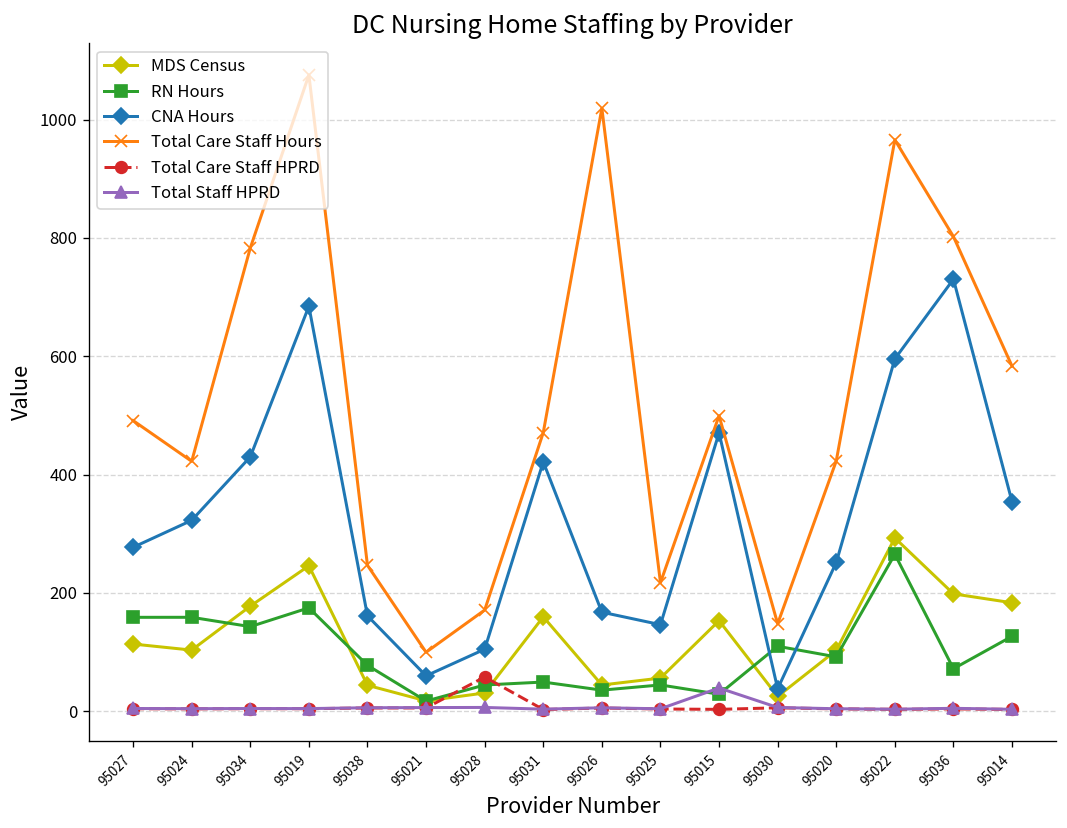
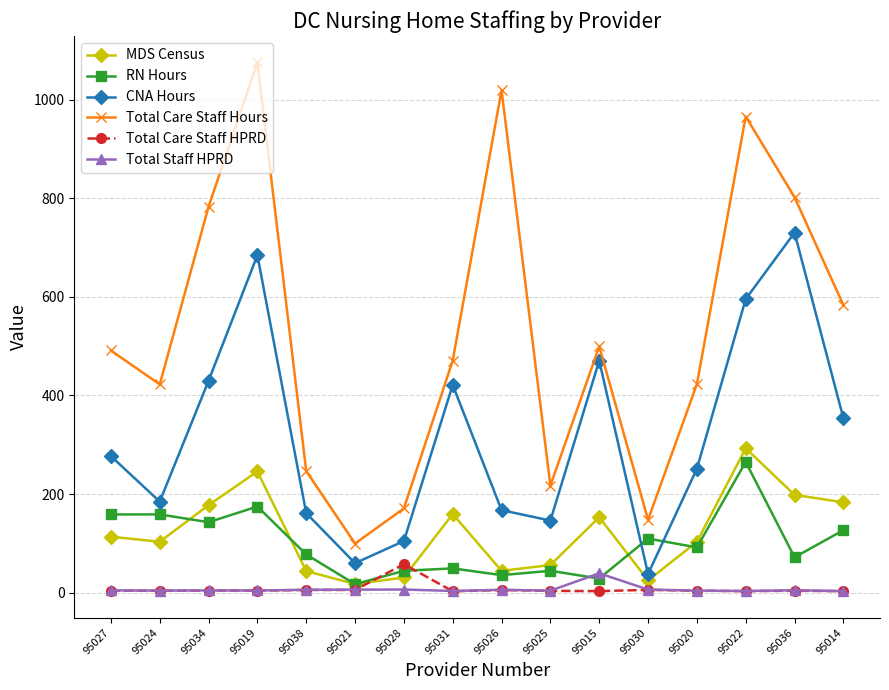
  {
    "MDS Census": {
      "95027": 110,
      "95024": 100,
      "95034": 180,
      "95019": 250,
      "95038": 40,
      "95028": 30,
      "95031": 160,
      "95026": 40,
      "95025": 60,
      "95015": 150,
      "95030": 30,
      "95020": 100,
      "95022": 290,
      "95036": 200,
      "95014": 180
    },
    "RN Hours": {
      "95027": 160,
      "95024": 160,
      "95034": 140,
      "95019": 170,
      "95038": 80,
      "95028": 40,
      "95031": 50,
      "95026": 40,
      "95025": 40,
      "95015": 30,
      "95030": 110,
      "95020": 90,
      "95022": 270,
      "95036": 70,
      "95014": 130
    },
    "CNA Hours": {
      "95027": 280,
-     "95024": 320,
+     "95024": 180,
      "95034": 430,
      "95019": 680,
      "95038": 160,
      "95021": 60,
      "95028": 100,
      "95031": 420,
      "95026": 170,
      "95025": 150,
      "95015": 470,
      "95030": 40,
      "95020": 250,
      "95022": 600,
      "95036": 730,
      "95014": 350
    },
    "Total Care Staff Hours": {
      "95027": 490,
      "95024": 420,
      "95034": 780,
      "95038": 250,
      "95021": 100,
      "95028": 170,
      "95031": 470,
      "95026": 1020,
      "95025": 220,
      "95015": 500,
      "95030": 150,
      "95020": 420,
      "95022": 970,
      "95036": 800,
      "95014": 580
    },
    "Total Care Staff HPRD": {
      "95028": 60,
      "95015": 0
    },
    "Total Staff HPRD": {
      "95028": 10,
      "95015": 40
    }
  }
